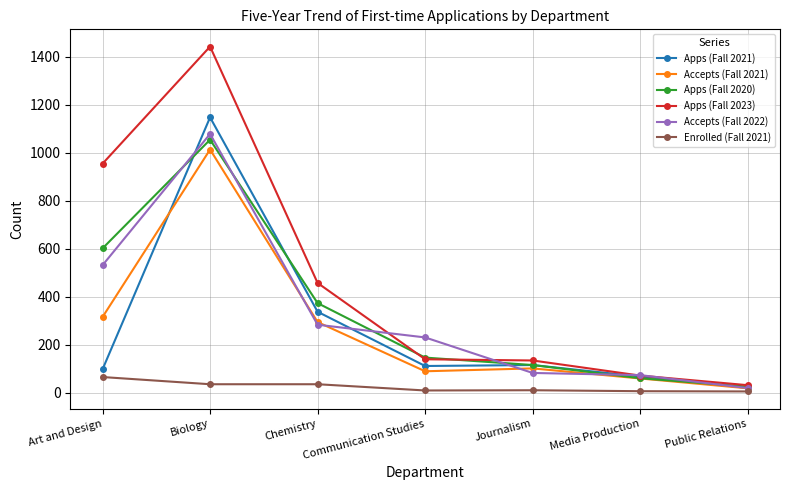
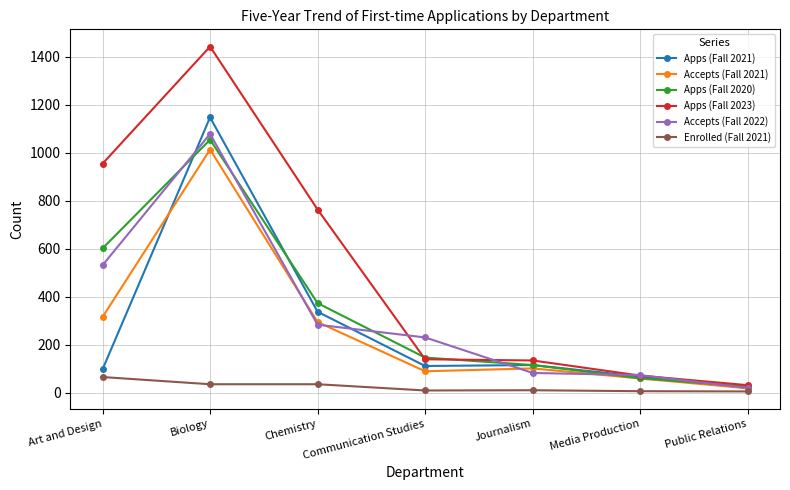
  {
    "Apps (Fall 2021)": {
      "Art and Design": 100,
      "Biology": 1150,
      "Chemistry": 340,
      "Communication Studies": 110
    },
    "Accepts (Fall 2021)": {
      "Art and Design": 320,
      "Biology": 1010,
      "Chemistry": 300,
      "Communication Studies": 90,
      "Journalism": 100
    },
    "Apps (Fall 2020)": {
      "Art and Design": 600,
      "Biology": 1060,
      "Chemistry": 370
    },
    "Apps (Fall 2023)": {
      "Art and Design": 960,
      "Biology": 1440,
-     "Chemistry": 460,
+     "Chemistry": 760,
      "Journalism": 140
    },
    "Accepts (Fall 2022)": {
      "Art and Design": 530,
      "Biology": 1080,
      "Chemistry": 280,
      "Communication Studies": 230,
      "Journalism": 80
    },
    "Enrolled (Fall 2021)": {
      "Art and Design": 70,
      "Biology": 40,
      "Chemistry": 40,
      "Communication Studies": 10,
      "Journalism": 10,
      "Media Production": 10,
      "Public Relations": 10
    }
  }
